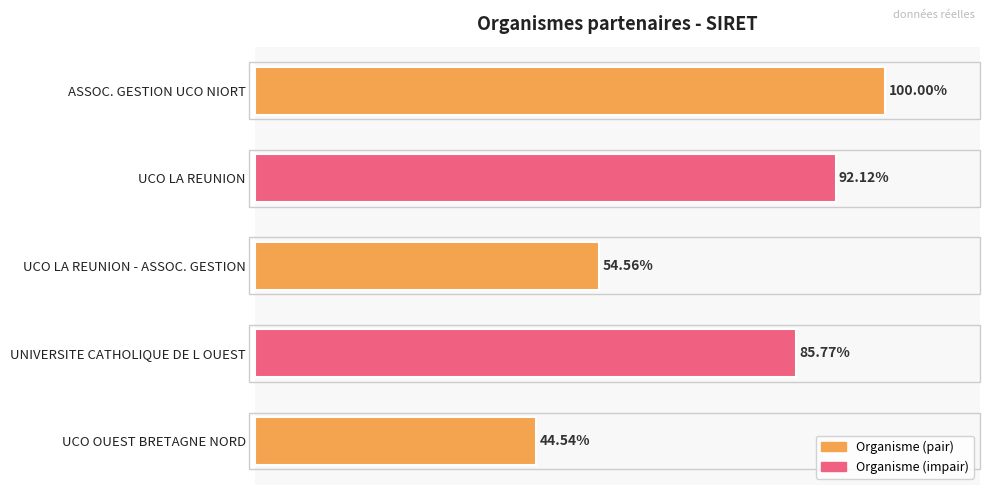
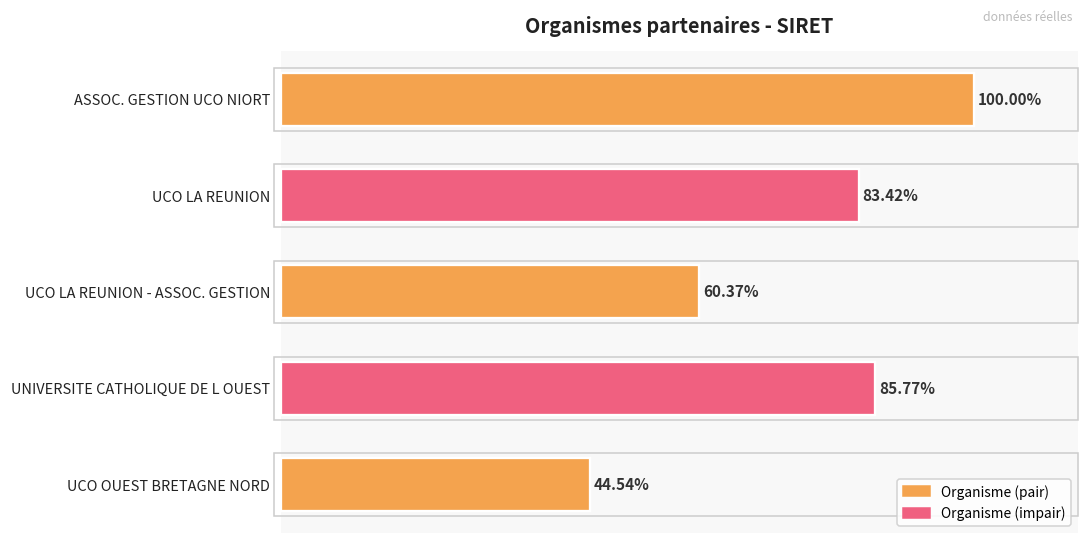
  {
    "ASSOC. GESTION UCO NIORT": "100.00%",
-   "UCO LA REUNION": "92.12%",
-   "UCO LA REUNION - ASSOC. GESTION": "54.56%",
+   "UCO LA REUNION": "83.42%",
+   "UCO LA REUNION - ASSOC. GESTION": "60.37%",
    "UNIVERSITE CATHOLIQUE DE L OUEST": "85.77%",
    "UCO OUEST BRETAGNE NORD": "44.54%"
  }
